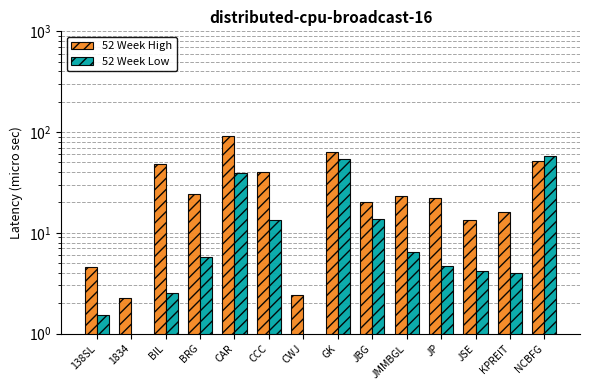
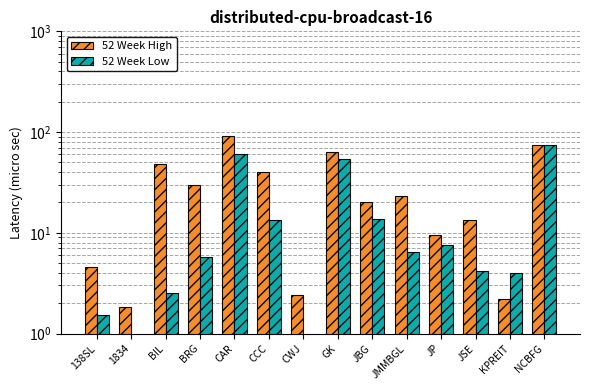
  {
    "52 Week High": {
      "138SL": 5,
-     "1834": 2.3,
+     "1834": 1.8,
      "BIL": 50,
-     "BRG": 24,
+     "BRG": 30,
      "CAR": 90,
      "CCC": 40,
      "CWJ": 2.4,
      "GK": 60,
      "JBG": 20,
      "JMMBGL": 23,
-     "JP": 22,
+     "JP": 10,
      "JSE": 14,
-     "KPREIT": 16,
-     "NCBFG": 50
+     "KPREIT": 2.2,
+     "NCBFG": 80
    },
    "52 Week Low": {
      "138SL": 1.5,
      "1834": 1,
      "BIL": 2.5,
      "BRG": 6,
-     "CAR": 39,
+     "CAR": 60,
      "CCC": 13,
      "GK": 50,
      "JBG": 14,
      "JMMBGL": 7,
-     "JP": 5,
+     "JP": 8,
      "JSE": 4,
      "KPREIT": 4,
-     "NCBFG": 60
+     "NCBFG": 70
    }
  }
